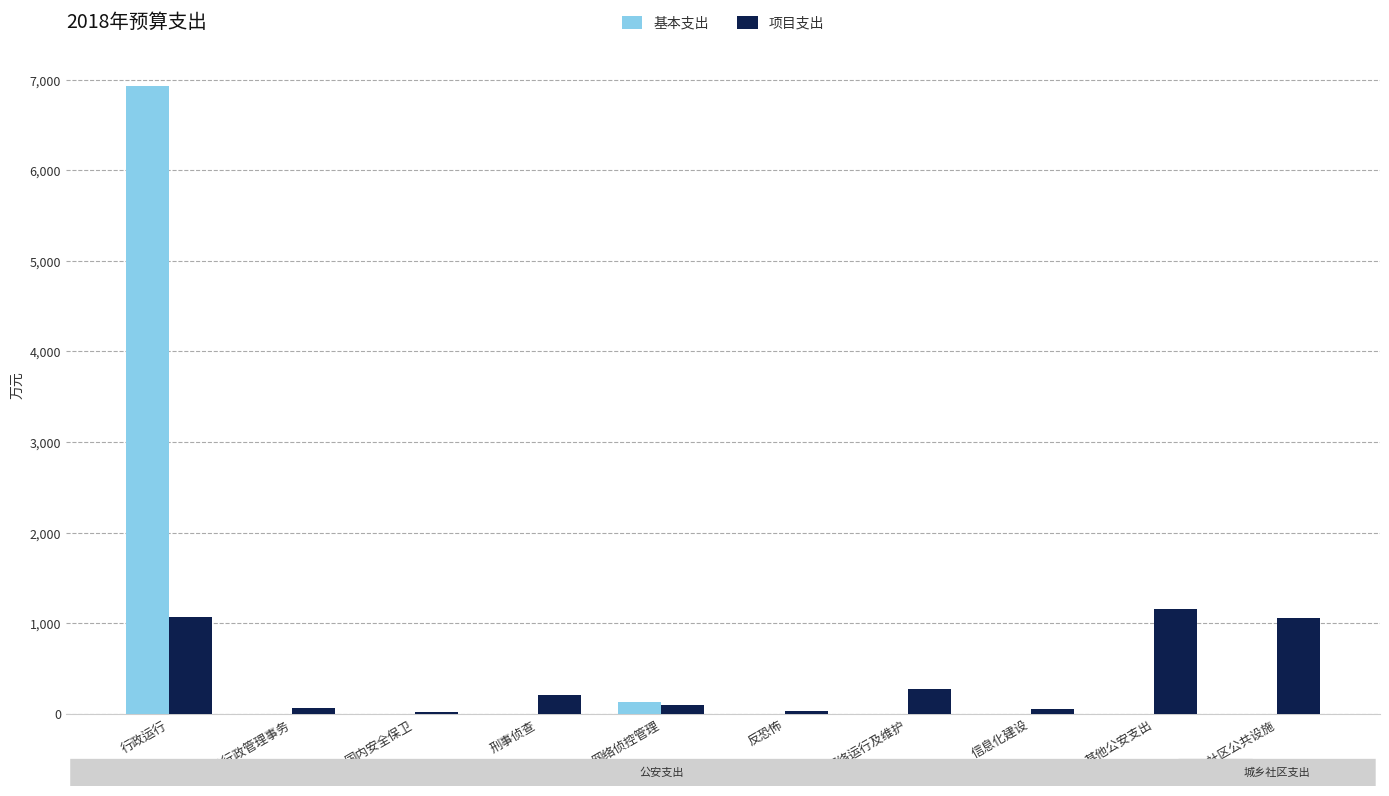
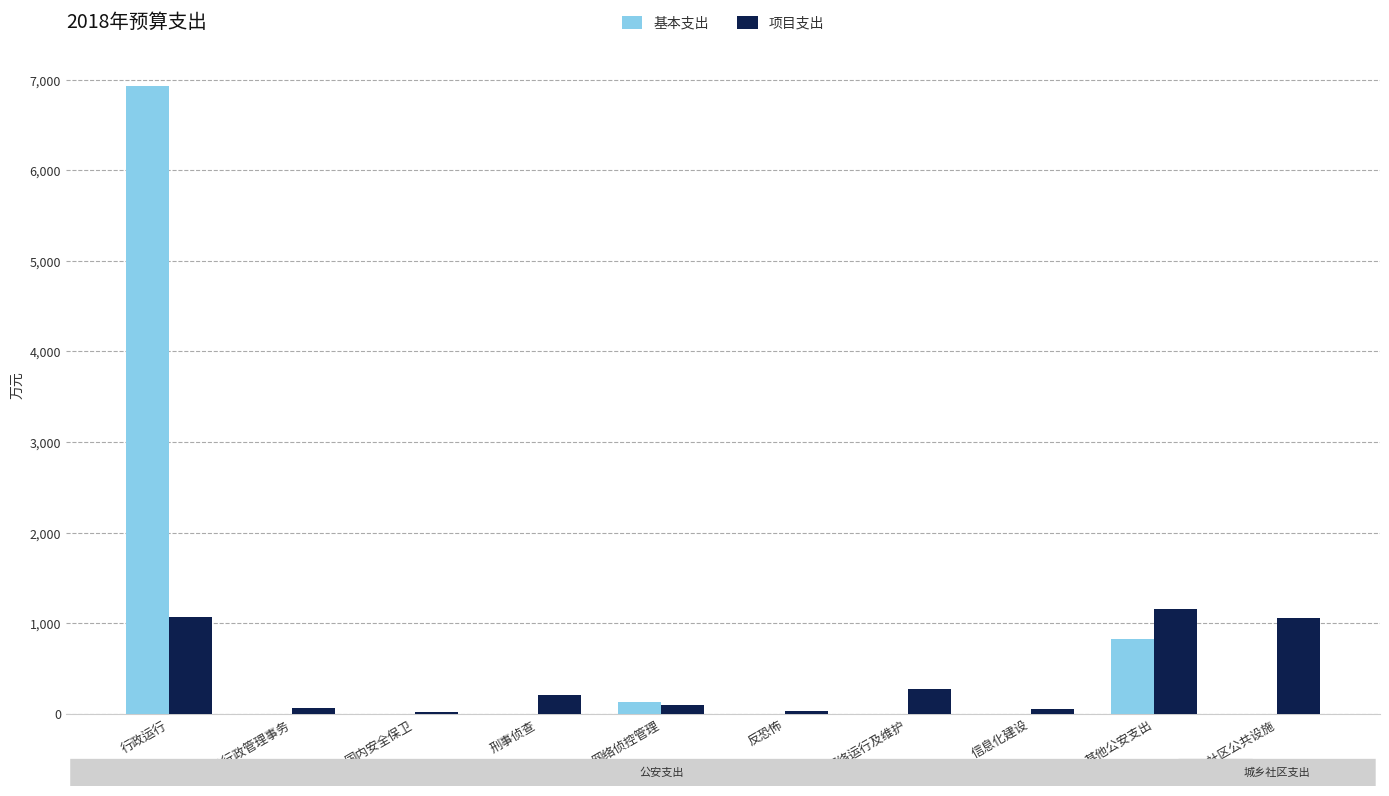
  {
    "基本支出": {
      "行政运行": "6,900",
      "一般行政管理事务": "0",
      "国内安全保卫": "0",
      "刑事侦查": "0",
      "网络侦控管理": "100",
      "反恐怖": "0",
      "网络运行及维护": "0",
      "信息化建设": "0",
-     "其他公安支出": "0",
+     "其他公安支出": "800",
      "城乡社区公共设施": "0"
    },
    "项目支出": {
      "行政运行": "1,100",
      "一般行政管理事务": "100",
      "刑事侦查": "200",
      "网络侦控管理": "100",
      "反恐怖": "0",
      "网络运行及维护": "300",
      "信息化建设": "0",
      "其他公安支出": "1,200",
      "城乡社区公共设施": "1,100"
    }
  }
